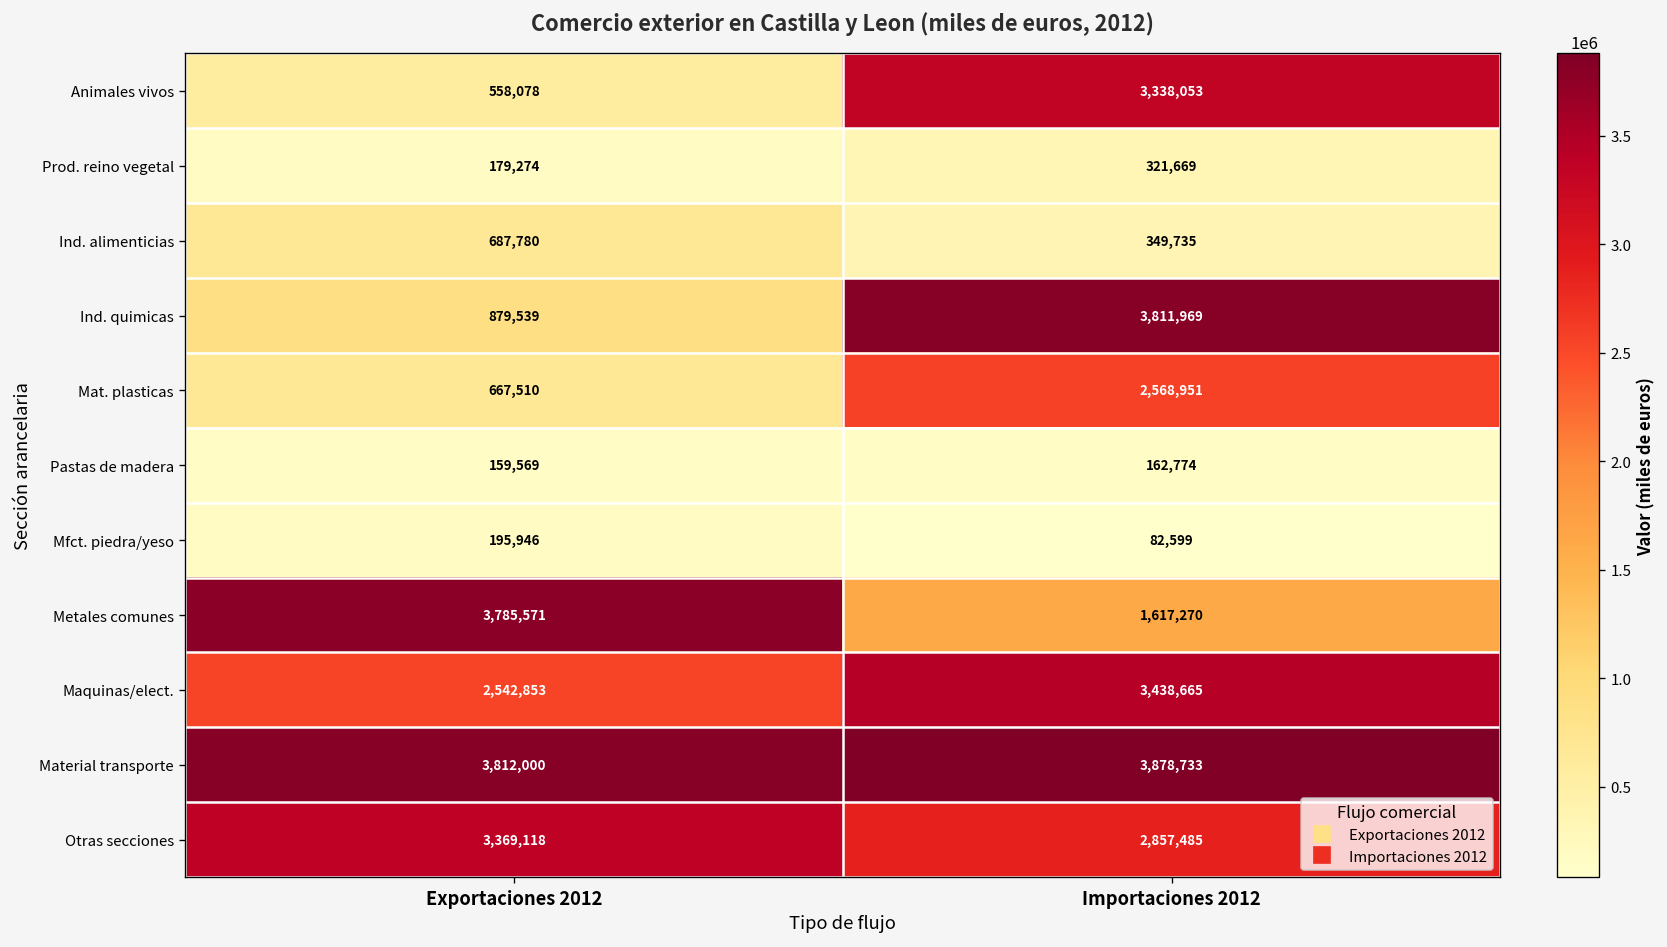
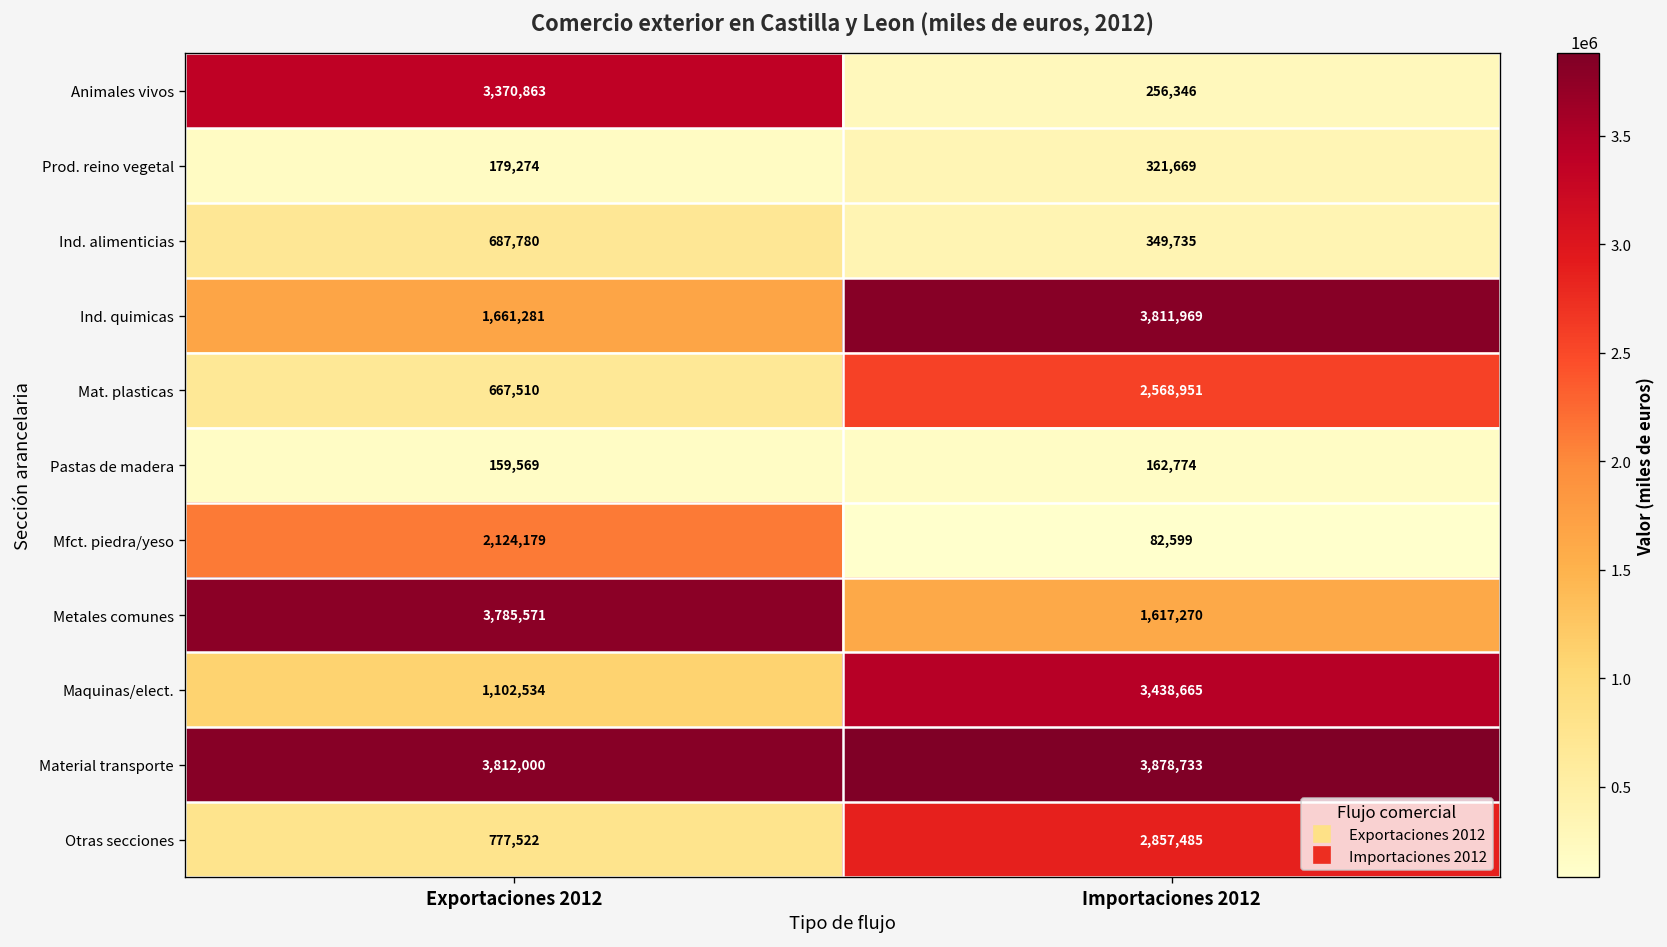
  {
    "Animales vivos": {
-     "Exportaciones 2012": "558,078",
-     "Importaciones 2012": "3,338,053"
+     "Exportaciones 2012": "3,370,863",
+     "Importaciones 2012": "256,346"
    },
    "Prod. reino vegetal": {
      "Exportaciones 2012": "179,274",
      "Importaciones 2012": "321,669"
    },
    "Ind. alimenticias": {
      "Exportaciones 2012": "687,780",
      "Importaciones 2012": "349,735"
    },
    "Ind. quimicas": {
-     "Exportaciones 2012": "879,539",
+     "Exportaciones 2012": "1,661,281",
      "Importaciones 2012": "3,811,969"
    },
    "Mat. plasticas": {
      "Exportaciones 2012": "667,510",
      "Importaciones 2012": "2,568,951"
    },
    "Pastas de madera": {
      "Exportaciones 2012": "159,569",
      "Importaciones 2012": "162,774"
    },
    "Mfct. piedra/yeso": {
-     "Exportaciones 2012": "195,946",
+     "Exportaciones 2012": "2,124,179",
      "Importaciones 2012": "82,599"
    },
    "Metales comunes": {
      "Exportaciones 2012": "3,785,571",
      "Importaciones 2012": "1,617,270"
    },
    "Maquinas/elect.": {
-     "Exportaciones 2012": "2,542,853",
+     "Exportaciones 2012": "1,102,534",
      "Importaciones 2012": "3,438,665"
    },
    "Material transporte": {
      "Exportaciones 2012": "3,812,000",
      "Importaciones 2012": "3,878,733"
    },
    "Otras secciones": {
-     "Exportaciones 2012": "3,369,118",
+     "Exportaciones 2012": "777,522",
      "Importaciones 2012": "2,857,485"
    }
  }
